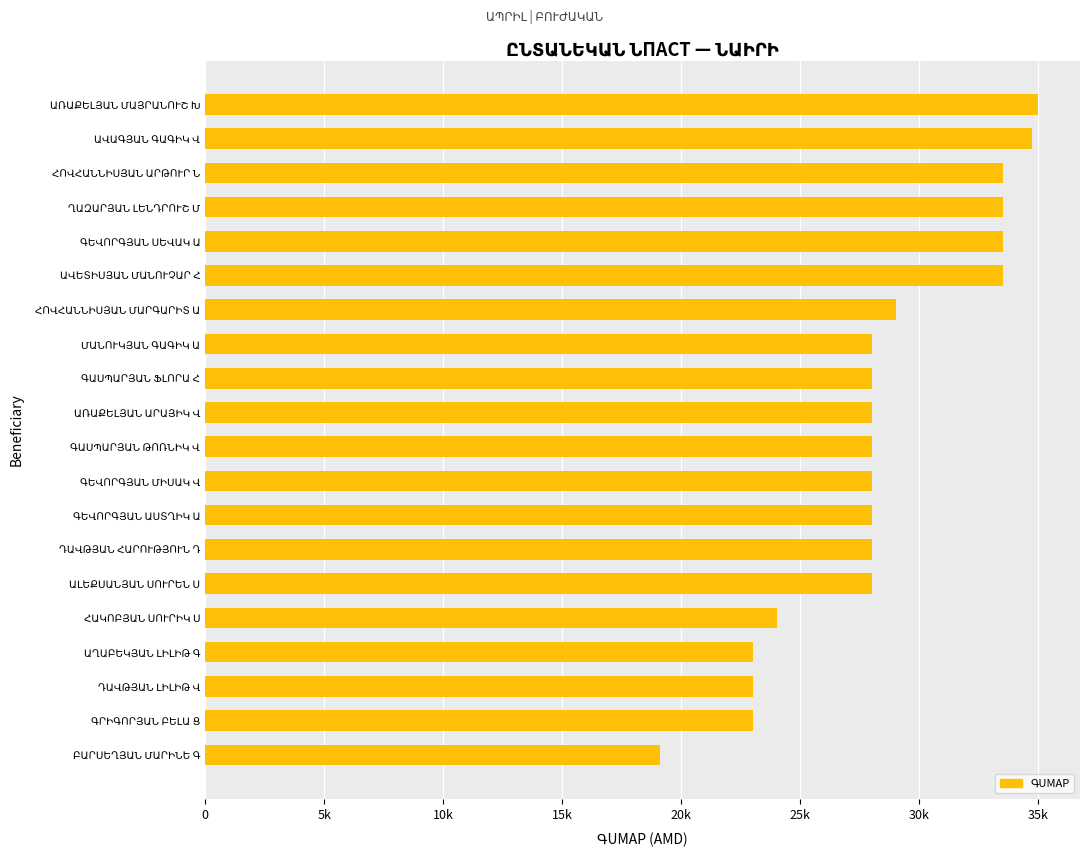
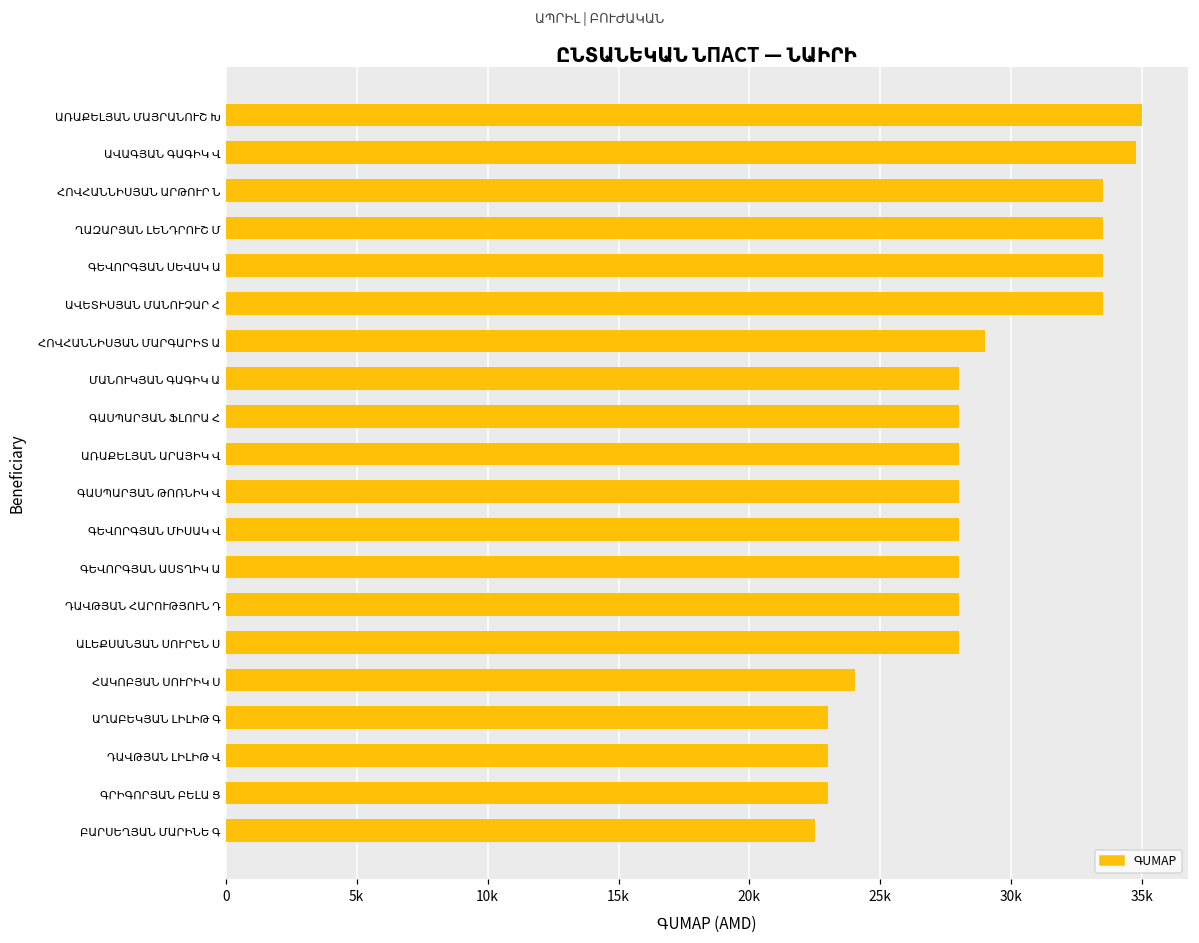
  {
    "ԱՌԱՔԵԼՅԱՆ ՄԱՅՐԱՆՈՒՇ Խ": 35000,
    "ԱՎԱԳՅԱՆ ԳԱԳԻԿ Վ": 34800,
    "ՀՈՎՀԱՆՆԻՍՅԱՆ ԱՐԹՈՒՐ Ն": 33500,
    "ՂԱԶԱՐՅԱՆ ԼԵՆԴՐՈՒՇ Մ": 33500,
    "ԳԵՎՈՐԳՅԱՆ ՍԵՎԱԿ Ա": 33500,
    "ԱՎԵՏԻՍՅԱՆ ՄԱՆՈՒՉԱՐ Հ": 33500,
    "ՀՈՎՀԱՆՆԻՍՅԱՆ ՄԱՐԳԱՐԻՏ Ա": 29000,
    "ՄԱՆՈՒԿՅԱՆ ԳԱԳԻԿ Ա": 28000,
    "ԳԱՍՊԱՐՅԱՆ ՖԼՈՐԱ Հ": 28000,
    "ԱՌԱՔԵԼՅԱՆ ԱՐԱՅԻԿ Վ": 28000,
    "ԳԱՍՊԱՐՅԱՆ ԹՈՌՆԻԿ Վ": 28000,
    "ԳԵՎՈՐԳՅԱՆ ՄԻՍԱԿ Վ": 28000,
    "ԳԵՎՈՐԳՅԱՆ ԱՍՏՂԻԿ Ա": 28000,
    "ԴԱՎԹՅԱՆ ՀԱՐՈՒԹՅՈՒՆ Դ": 28000,
    "ԱԼԵՔՍԱՆՅԱՆ ՍՈՒՐԵՆ Ս": 28000,
    "ՀԱԿՈԲՅԱՆ ՍՈՒՐԻԿ Ս": 24000,
    "ԱՂԱԲԵԿՅԱՆ ԼԻԼԻԹ Գ": 23000,
    "ԴԱՎԹՅԱՆ ԼԻԼԻԹ Վ": 23000,
    "ԳՐԻԳՈՐՅԱՆ ԲԵԼԱ Ց": 23000,
-   "ԲԱՐՍԵՂՅԱՆ ՄԱՐԻՆԵ Գ": 19100
+   "ԲԱՐՍԵՂՅԱՆ ՄԱՐԻՆԵ Գ": 22500
  }
